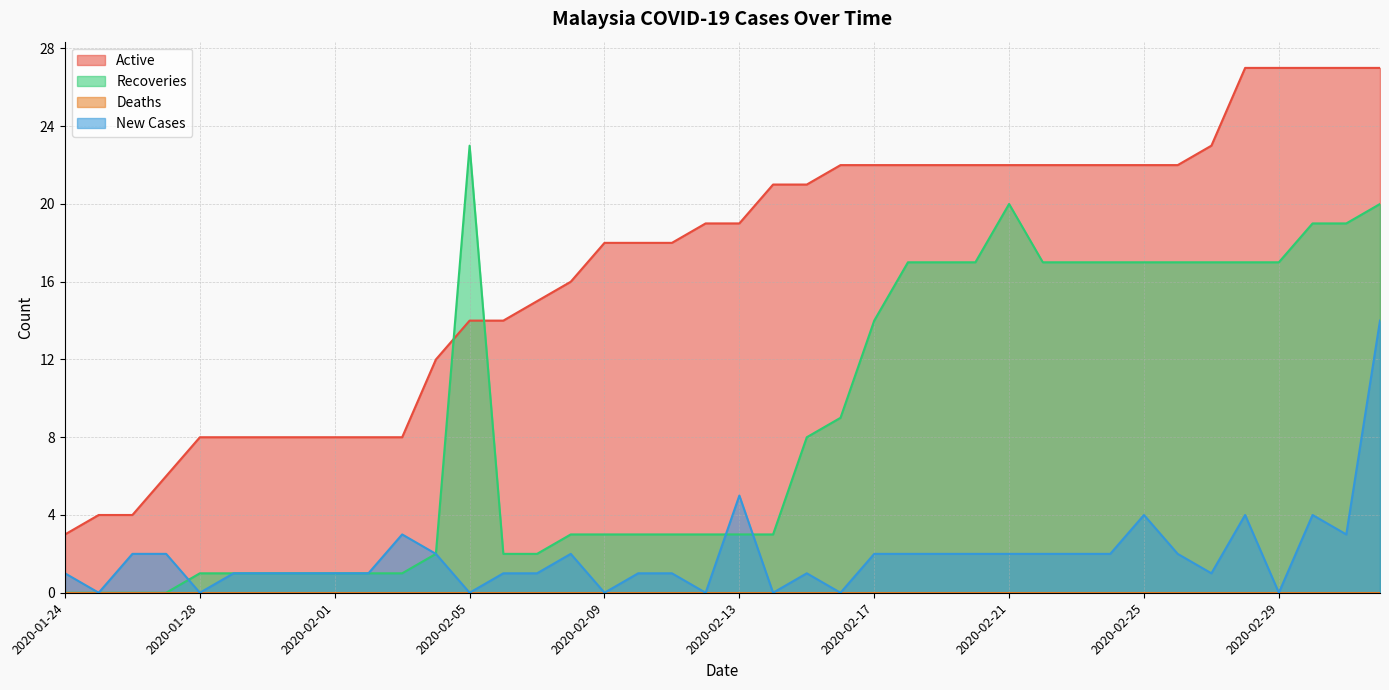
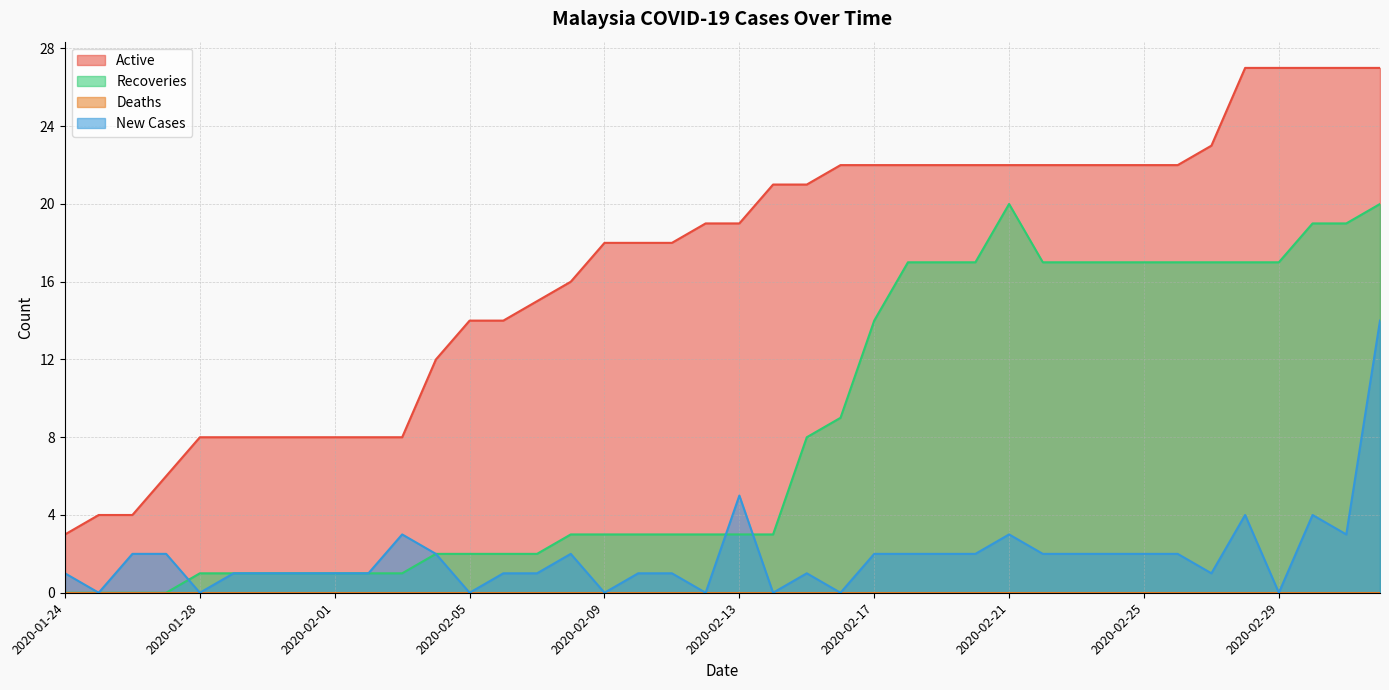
  {
    "Recoveries": {
      "2020-01-28": 1,
-     "2020-02-05": 23,
+     "2020-02-05": 2,
      "2020-02-09": 3,
      "2020-02-13": 3,
      "2020-02-17": 14,
      "2020-02-21": 20,
      "2020-02-25": 17,
      "2020-02-29": 17
    },
    "New Cases": {
      "2020-01-24": 1,
      "2020-02-13": 5,
      "2020-02-17": 2,
-     "2020-02-21": 2,
-     "2020-02-25": 4
+     "2020-02-21": 3,
+     "2020-02-25": 2
    }
  }
